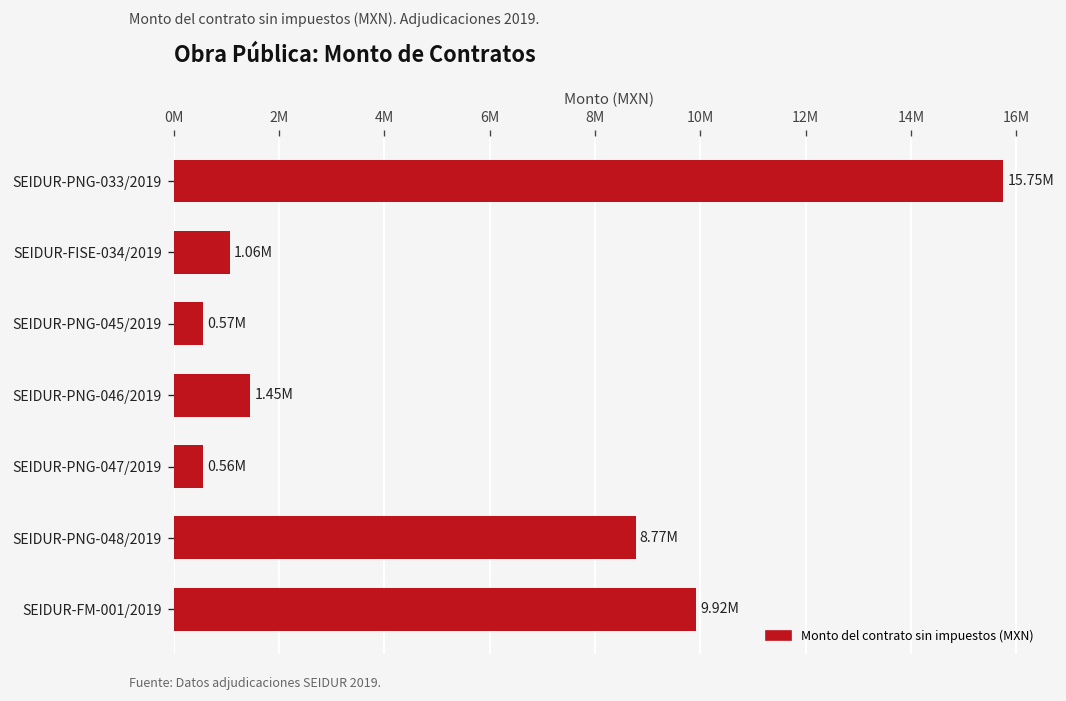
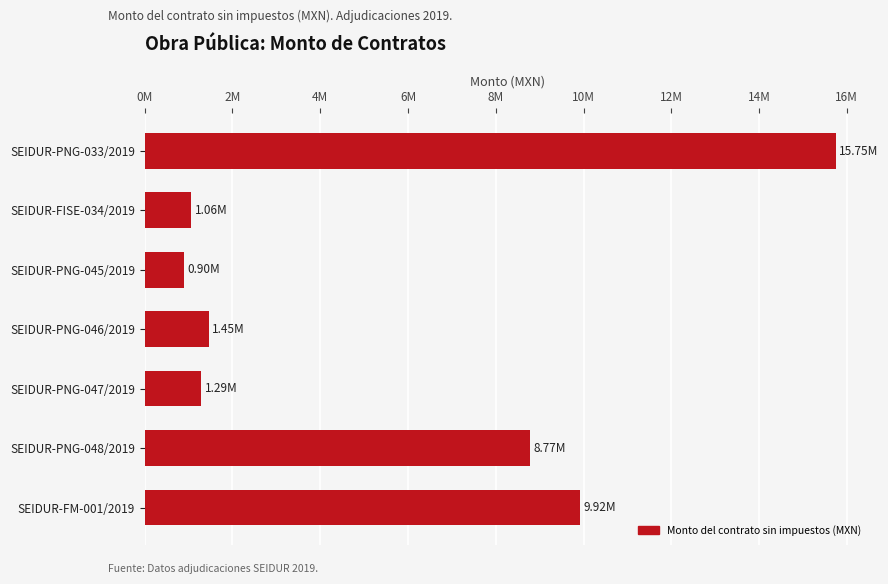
  {
    "SEIDUR-PNG-033/2019": "15.75M",
    "SEIDUR-FISE-034/2019": "1.06M",
-   "SEIDUR-PNG-045/2019": "0.57M",
+   "SEIDUR-PNG-045/2019": "0.90M",
    "SEIDUR-PNG-046/2019": "1.45M",
-   "SEIDUR-PNG-047/2019": "0.56M",
+   "SEIDUR-PNG-047/2019": "1.29M",
    "SEIDUR-PNG-048/2019": "8.77M",
    "SEIDUR-FM-001/2019": "9.92M"
  }
